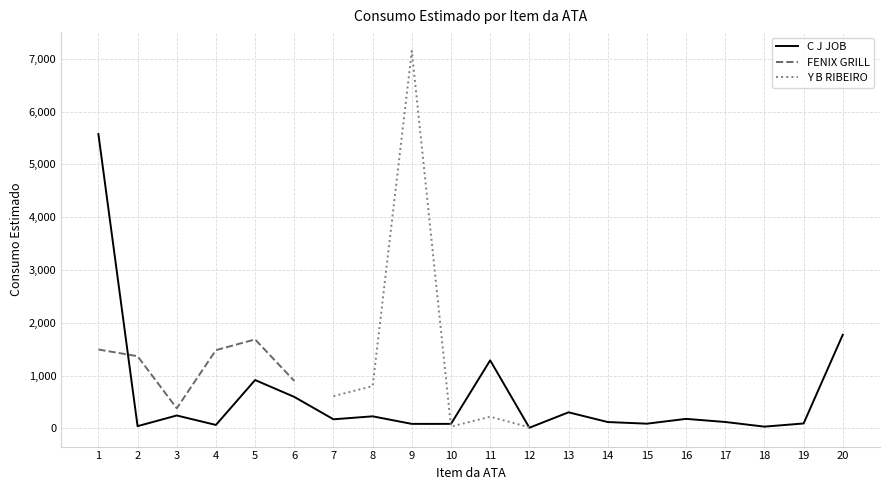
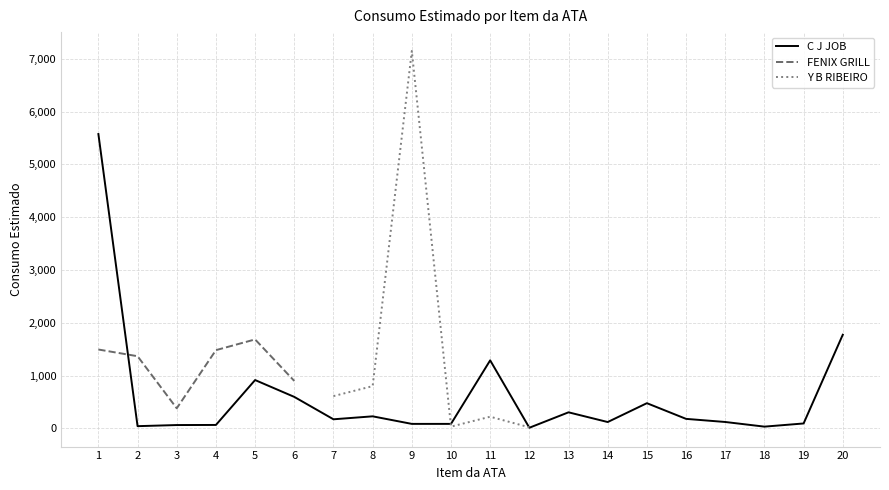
  {
    "C J JOB": {
      "1": "5,600",
      "2": "0",
-     "3": "200",
+     "3": "100",
      "4": "100",
      "5": "900",
      "6": "600",
      "7": "200",
      "8": "200",
      "9": "100",
      "10": "100",
      "11": "1,300",
      "13": "300",
      "14": "100",
-     "15": "100",
+     "15": "500",
      "16": "200",
      "17": "100",
      "18": "0",
      "19": "100",
      "20": "1,800"
    }
  }
